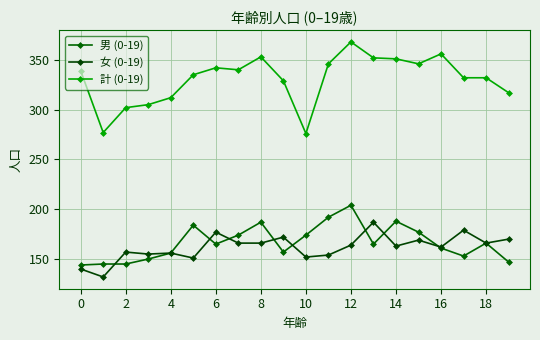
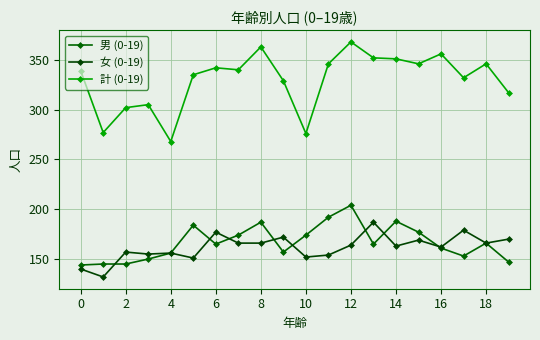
  {
    "計 (0-19)": {
      "2": 300,
-     "4": 310,
+     "4": 270,
      "6": 340,
-     "8": 350,
+     "8": 360,
      "10": 280,
      "12": 370,
      "14": 350,
      "16": 360,
-     "18": 330
+     "18": 350
    }
  }
